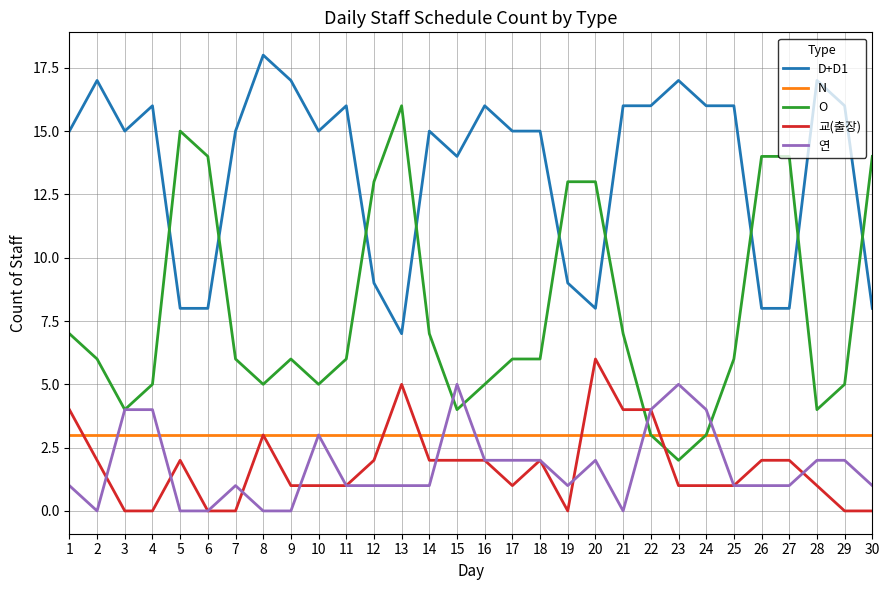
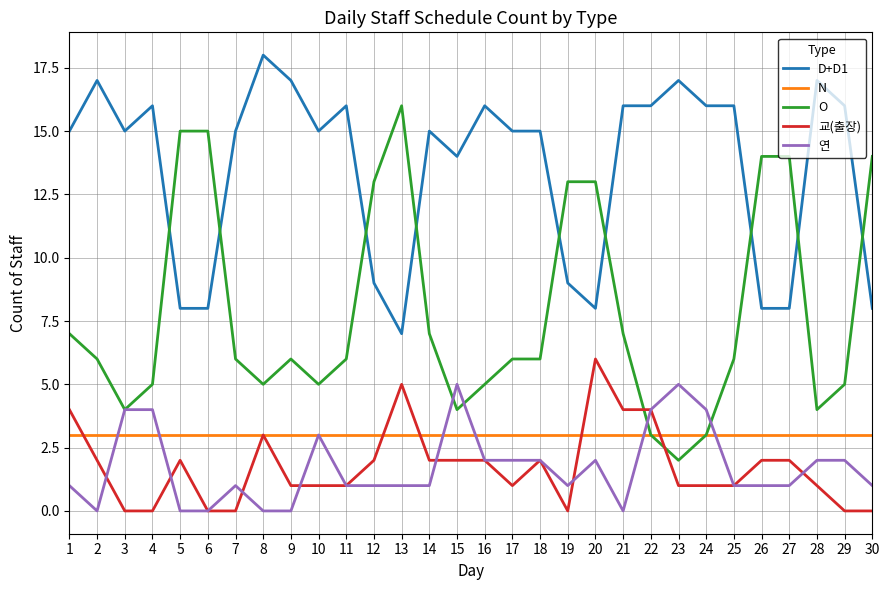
  {
    "D+D1": {
      "1": 15,
      "2": 17,
      "3": 15,
      "4": 16,
      "5": 8,
      "6": 8,
      "7": 15,
      "8": 18,
      "9": 17,
      "10": 15,
      "11": 16,
      "12": 9,
      "13": 7,
      "14": 15,
      "15": 14,
      "16": 16,
      "17": 15,
      "18": 15,
      "19": 9,
      "20": 8,
      "21": 16,
      "22": 16,
      "23": 17,
      "24": 16,
      "25": 16,
      "26": 8,
      "27": 8,
      "30": 8
    },
    "N": {
      "1": 3,
      "2": 3,
      "3": 3,
      "4": 3,
      "5": 3,
      "6": 3,
      "7": 3,
      "9": 3,
      "11": 3,
      "12": 3,
      "13": 3,
      "14": 3,
      "15": 3,
      "16": 3,
      "17": 3,
      "18": 3,
      "19": 3,
      "20": 3,
      "21": 3,
      "23": 3,
      "25": 3,
      "26": 3,
      "27": 3,
      "28": 3,
      "29": 3,
      "30": 3
    },
    "O": {
      "1": 7,
      "2": 6,
      "4": 5,
      "5": 15,
-     "6": 14,
+     "6": 15,
      "7": 6,
      "8": 5,
      "9": 6,
      "10": 5,
      "11": 6,
      "12": 13,
      "13": 16,
      "14": 7,
      "15": 4,
      "16": 5,
      "17": 6,
      "18": 6,
      "19": 13,
      "20": 13,
      "21": 7,
      "23": 2,
      "25": 6,
      "26": 14,
      "28": 4,
      "29": 5,
      "30": 14
    },
    "교(출장)": {
      "1": 4,
      "2": 2,
      "3": 0,
      "4": 0,
      "5": 2,
      "7": 0,
      "9": 1,
      "10": 1,
      "12": 2,
      "13": 5,
      "14": 2,
      "15": 2,
      "17": 1,
      "19": 0,
      "20": 6,
      "21": 4,
      "23": 1,
      "24": 1,
      "26": 2,
      "27": 2,
      "28": 1,
      "29": 0,
      "30": 0
    },
    "연": {
      "1": 1,
      "2": 0,
      "4": 4,
      "5": 0,
      "7": 1,
      "8": 0,
      "9": 0,
      "12": 1,
      "13": 1,
      "14": 1,
      "15": 5,
      "17": 2,
      "19": 1,
      "20": 2,
      "21": 0,
      "23": 5,
      "24": 4,
      "26": 1,
      "27": 1,
      "28": 2,
      "29": 2,
      "30": 1
    }
  }
